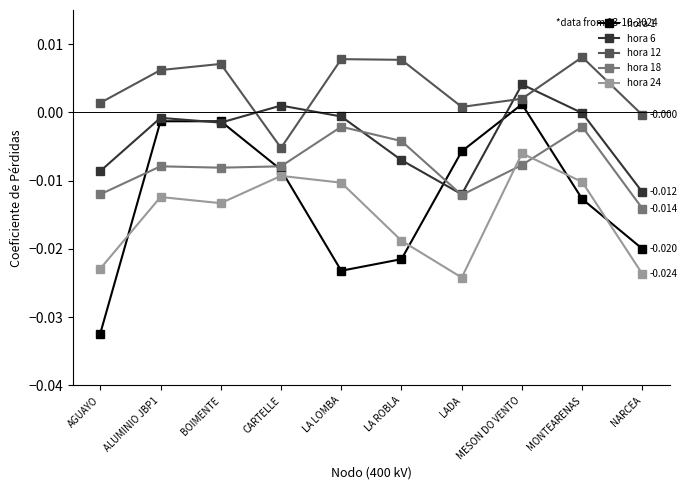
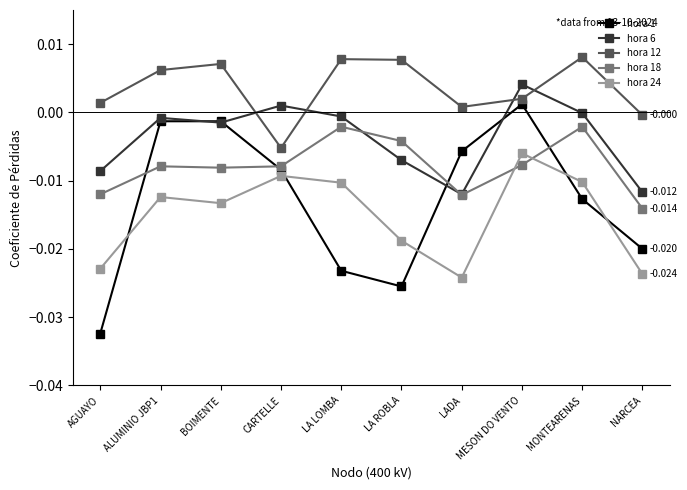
  {
    "hora 1": {
      "AGUAYO": -0.032,
      "ALUMINIO JBP1": -0.001,
      "CARTELLE": -0.008,
      "LA LOMBA": -0.023,
-     "LA ROBLA": -0.022,
+     "LA ROBLA": -0.026,
      "LADA": -0.006,
      "MESON DO VENTO": 0.001,
      "MONTEARENAS": -0.013
    }
  }
